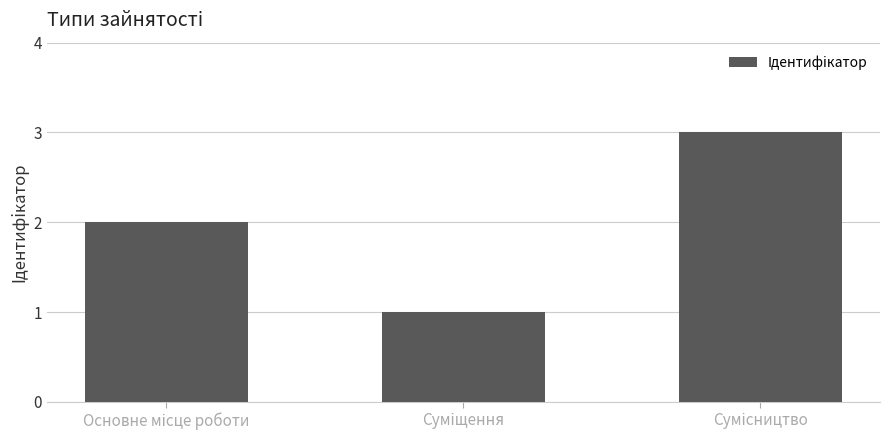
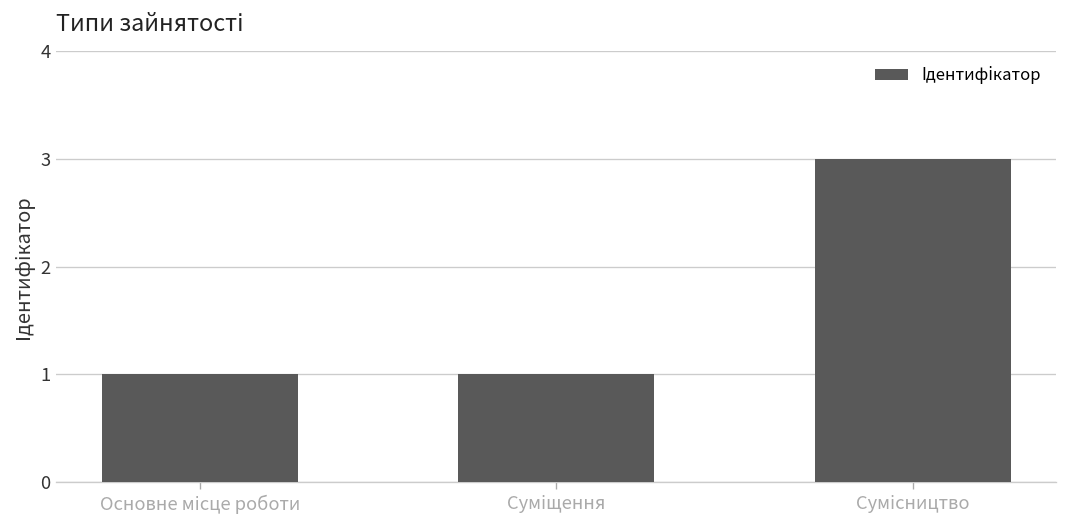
  {
-   "Основне місце роботи": 2,
+   "Основне місце роботи": 1,
    "Суміщення": 1,
    "Сумісництво": 3
  }
